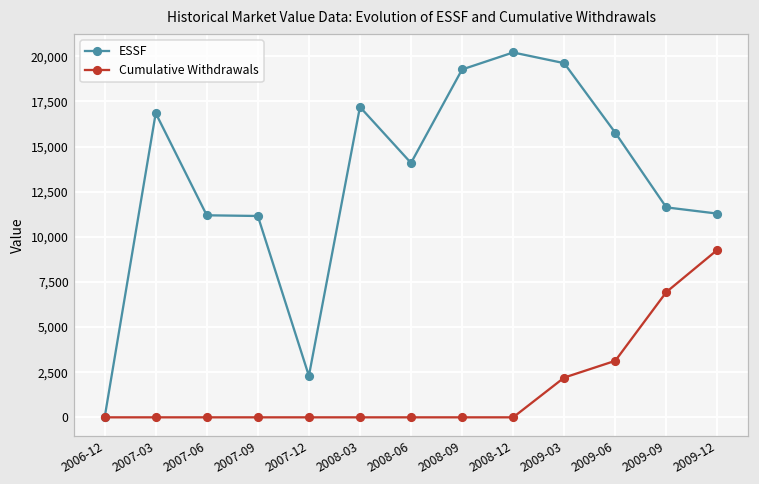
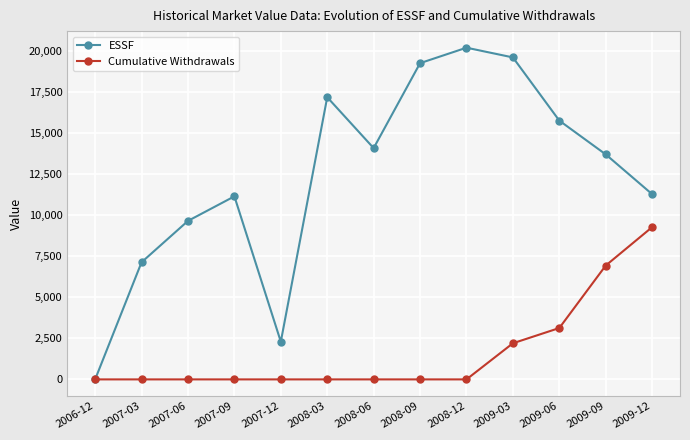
  {
    "ESSF": {
-     "2007-03": "16,900",
-     "2007-06": "11,200",
+     "2007-03": "7,100",
+     "2007-06": "9,700",
      "2007-09": "11,200",
      "2007-12": "2,300",
      "2008-03": "17,200",
      "2008-06": "14,100",
      "2008-09": "19,300",
      "2008-12": "20,200",
      "2009-03": "19,600",
      "2009-06": "15,800",
-     "2009-09": "11,600",
+     "2009-09": "13,700",
      "2009-12": "11,300"
    },
    "Cumulative Withdrawals": {
      "2007-03": "0",
      "2007-06": "0",
      "2007-09": "0",
      "2007-12": "0",
      "2008-03": "0",
      "2008-06": "0",
      "2008-09": "0",
      "2008-12": "0",
      "2009-03": "2,200",
      "2009-06": "3,100",
      "2009-09": "6,900",
      "2009-12": "9,300"
    }
  }
